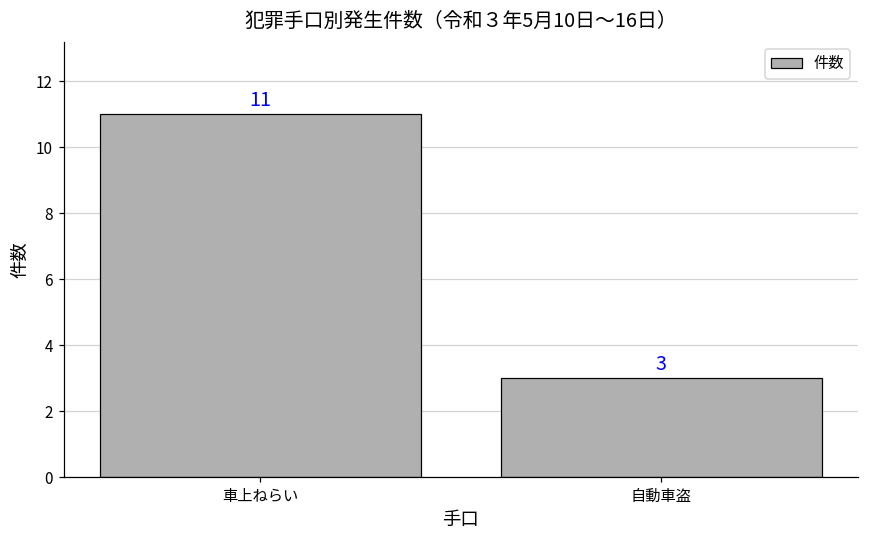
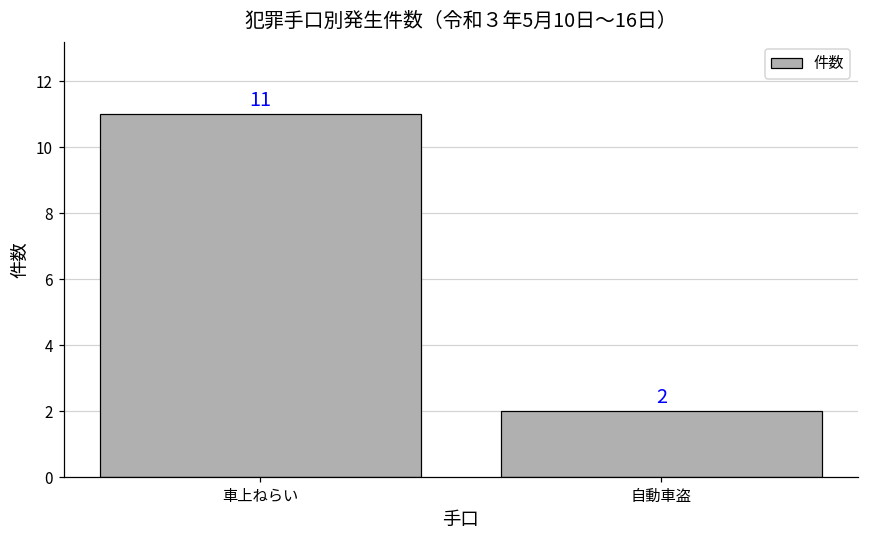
  {
    "車上ねらい": 11,
-   "自動車盗": 3
+   "自動車盗": 2
  }
